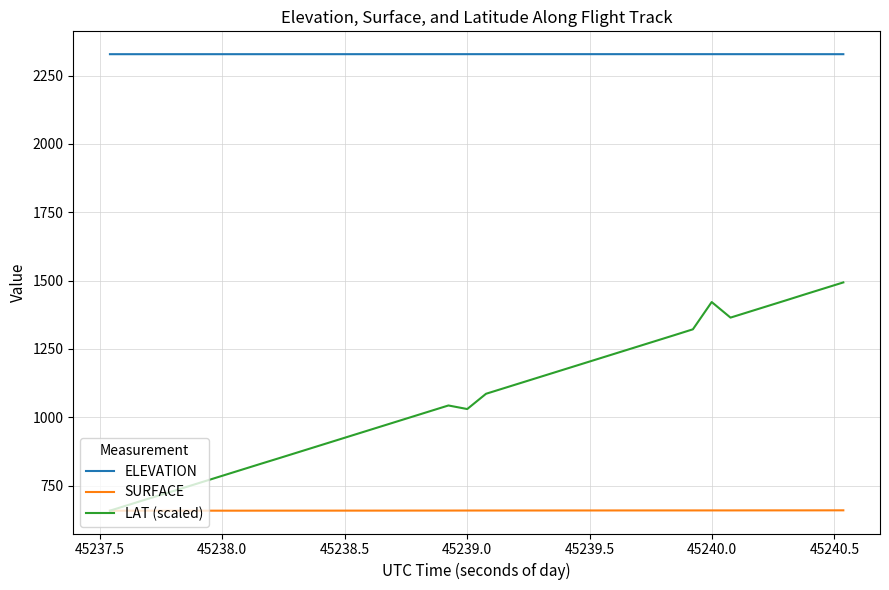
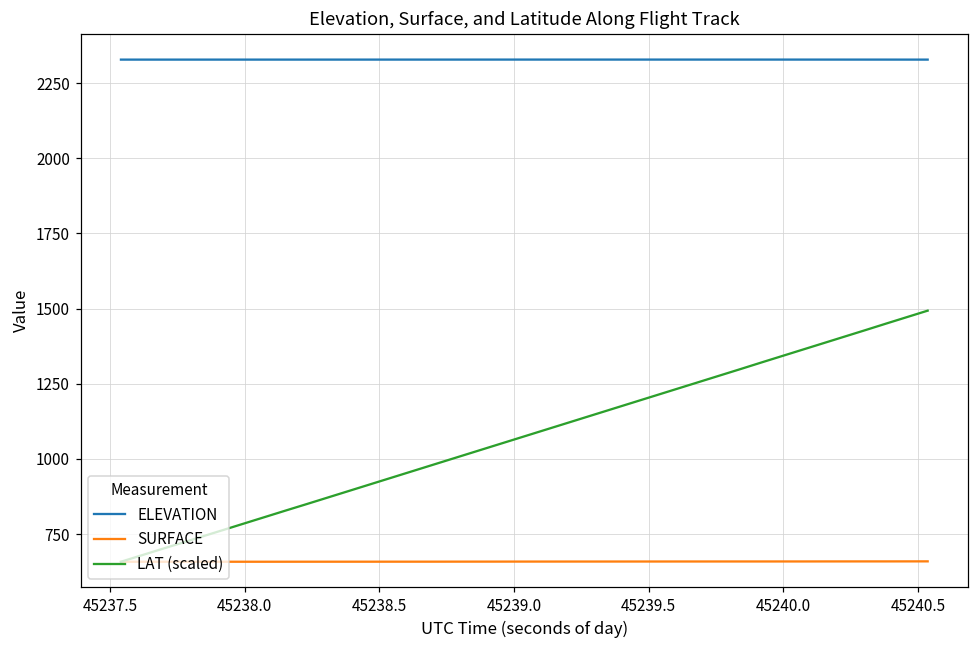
  {
    "ELEVATION": {
      "45239.0": 2330,
      "45240.0": 2330
    },
    "SURFACE": {
      "45239.0": 660,
      "45240.0": 660
    },
    "LAT (scaled)": {
-     "45239.0": 1030,
-     "45240.0": 1420
+     "45239.0": 1060,
+     "45240.0": 1340
    }
  }
